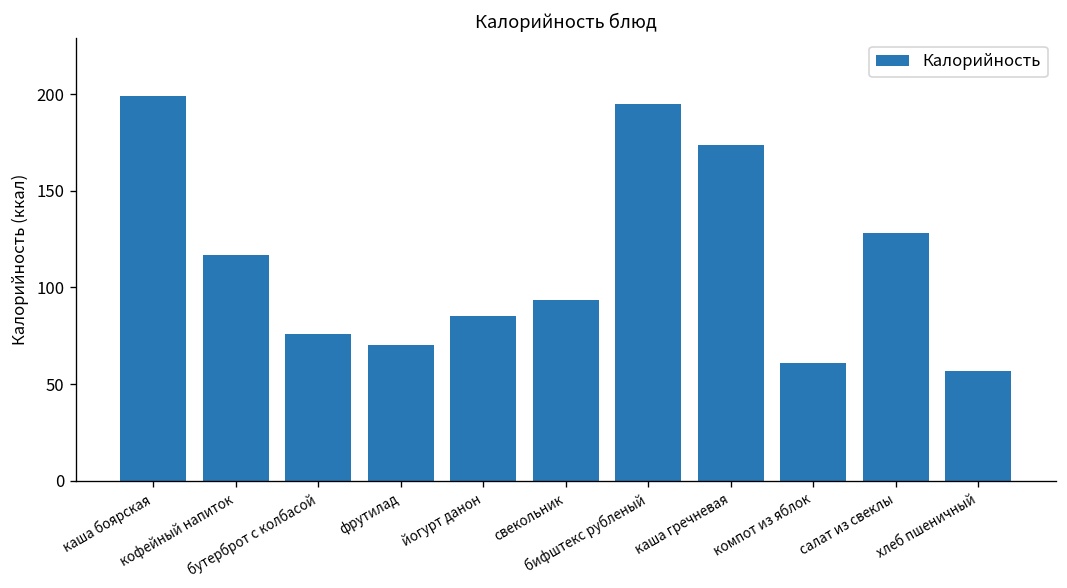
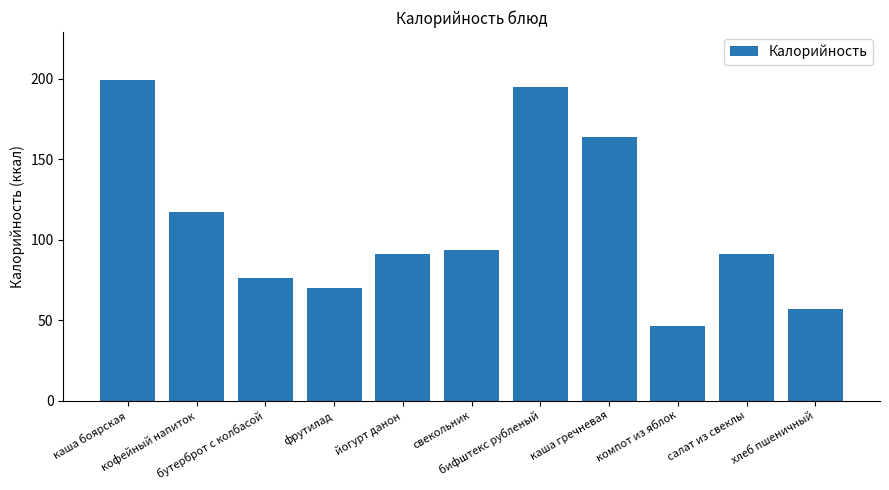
  {
    "каша боярская": 199,
    "кофейный напиток": 117,
    "бутерброт с колбасой": 76,
    "фрутилад": 70,
-   "йогурт данон": 85,
+   "йогурт данон": 91,
    "свекольник": 94,
    "бифштекс рубленый": 195,
-   "каша гречневая": 174,
-   "компот из яблок": 61,
-   "салат из свеклы": 128,
+   "каша гречневая": 164,
+   "компот из яблок": 46,
+   "салат из свеклы": 91,
    "хлеб пшеничный": 57
  }
